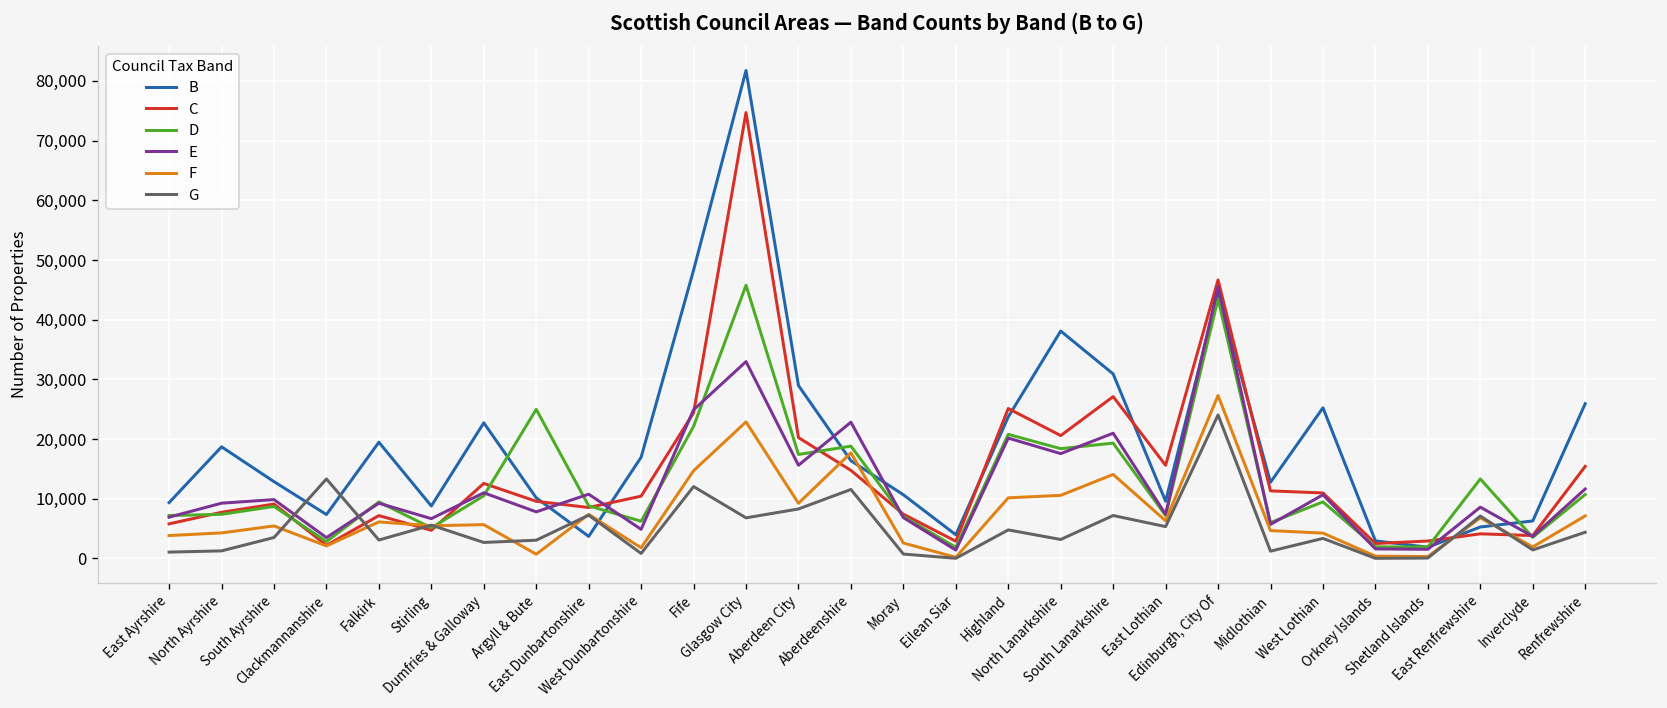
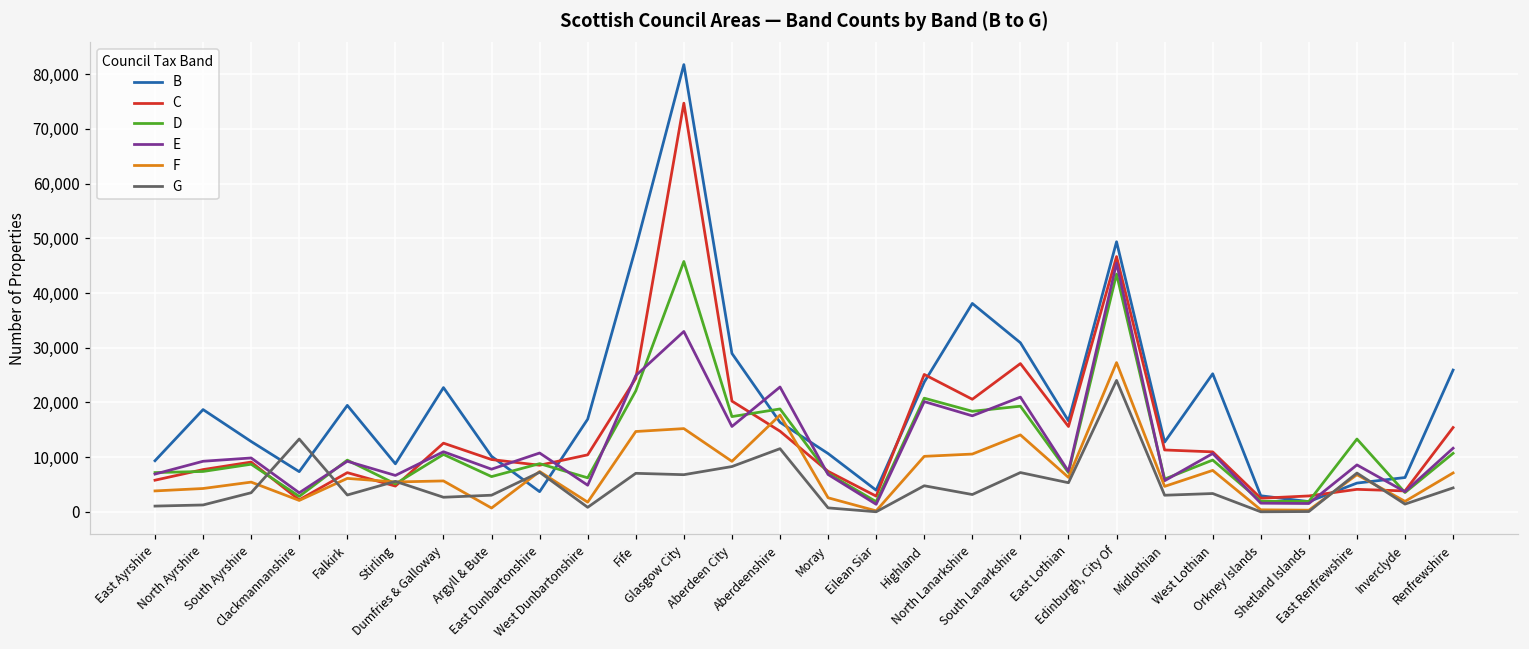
  {
    "B": {
      "East Ayrshire": "9,000",
      "North Ayrshire": "19,000",
      "South Ayrshire": "13,000",
      "Clackmannanshire": "7,000",
      "Falkirk": "19,000",
      "Stirling": "9,000",
      "Dumfries & Galloway": "23,000",
      "Argyll & Bute": "10,000",
      "East Dunbartonshire": "4,000",
      "West Dunbartonshire": "17,000",
      "Fife": "48,000",
      "Glasgow City": "82,000",
      "Aberdeen City": "29,000",
      "Aberdeenshire": "16,000",
      "Moray": "11,000",
      "Eilean Siar": "4,000",
      "Highland": "24,000",
      "North Lanarkshire": "38,000",
      "South Lanarkshire": "31,000",
-     "East Lothian": "10,000",
-     "Edinburgh, City Of": "45,000",
+     "East Lothian": "17,000",
+     "Edinburgh, City Of": "49,000",
      "Midlothian": "13,000",
      "West Lothian": "25,000",
      "East Renfrewshire": "5,000",
      "Inverclyde": "6,000",
      "Renfrewshire": "26,000"
    },
    "C": {
      "East Ayrshire": "6,000",
      "Falkirk": "7,000",
      "Dumfries & Galloway": "13,000",
      "Argyll & Bute": "10,000",
      "West Dunbartonshire": "10,000",
      "Glasgow City": "75,000",
      "Aberdeen City": "20,000",
      "Aberdeenshire": "15,000",
      "Eilean Siar": "3,000",
      "Highland": "25,000",
      "North Lanarkshire": "21,000",
      "South Lanarkshire": "27,000",
      "East Lothian": "16,000",
      "Edinburgh, City Of": "47,000",
      "Midlothian": "11,000",
      "Shetland Islands": "3,000",
      "East Renfrewshire": "4,000",
      "Renfrewshire": "15,000"
    },
    "D": {
      "Clackmannanshire": "3,000",
-     "Argyll & Bute": "25,000",
+     "Argyll & Bute": "6,000",
      "West Dunbartonshire": "6,000",
      "Fife": "22,000",
      "Glasgow City": "46,000",
      "Aberdeen City": "17,000",
      "Aberdeenshire": "19,000",
      "Highland": "21,000",
      "North Lanarkshire": "18,000",
      "South Lanarkshire": "19,000",
      "Edinburgh, City Of": "43,000",
      "West Lothian": "9,000",
      "East Renfrewshire": "13,000",
      "Renfrewshire": "11,000"
    },
    "E": {
      "North Ayrshire": "9,000",
      "South Ayrshire": "10,000",
      "Clackmannanshire": "3,000",
      "Stirling": "7,000",
      "Argyll & Bute": "8,000",
      "East Dunbartonshire": "11,000",
      "West Dunbartonshire": "5,000",
      "Glasgow City": "33,000",
      "Aberdeen City": "16,000",
      "Aberdeenshire": "23,000",
      "Highland": "20,000",
      "North Lanarkshire": "18,000",
      "South Lanarkshire": "21,000",
      "Edinburgh, City Of": "45,000",
      "East Renfrewshire": "9,000",
      "Renfrewshire": "12,000"
    },
    "F": {
      "East Ayrshire": "4,000",
      "North Ayrshire": "4,000",
      "South Ayrshire": "5,000",
      "Falkirk": "6,000",
      "Dumfries & Galloway": "6,000",
      "Argyll & Bute": "1,000",
      "West Dunbartonshire": "2,000",
      "Fife": "15,000",
-     "Glasgow City": "23,000",
+     "Glasgow City": "15,000",
      "Aberdeen City": "9,000",
      "Aberdeenshire": "18,000",
      "Moray": "3,000",
      "Highland": "10,000",
      "North Lanarkshire": "11,000",
      "South Lanarkshire": "14,000",
      "East Lothian": "6,000",
      "Edinburgh, City Of": "27,000",
      "Midlothian": "5,000",
-     "West Lothian": "4,000",
+     "West Lothian": "8,000",
      "Renfrewshire": "7,000"
    },
    "G": {
      "East Ayrshire": "1,000",
      "North Ayrshire": "1,000",
      "South Ayrshire": "4,000",
      "Clackmannanshire": "13,000",
      "Falkirk": "3,000",
      "Dumfries & Galloway": "3,000",
      "Argyll & Bute": "3,000",
      "West Dunbartonshire": "1,000",
-     "Fife": "12,000",
+     "Fife": "7,000",
      "Glasgow City": "7,000",
      "Aberdeen City": "8,000",
      "Aberdeenshire": "12,000",
      "Moray": "1,000",
      "Highland": "5,000",
      "North Lanarkshire": "3,000",
      "South Lanarkshire": "7,000",
      "East Lothian": "5,000",
      "Edinburgh, City Of": "24,000",
-     "Midlothian": "1,000",
+     "Midlothian": "3,000",
      "West Lothian": "3,000",
      "Renfrewshire": "4,000"
    }
  }
